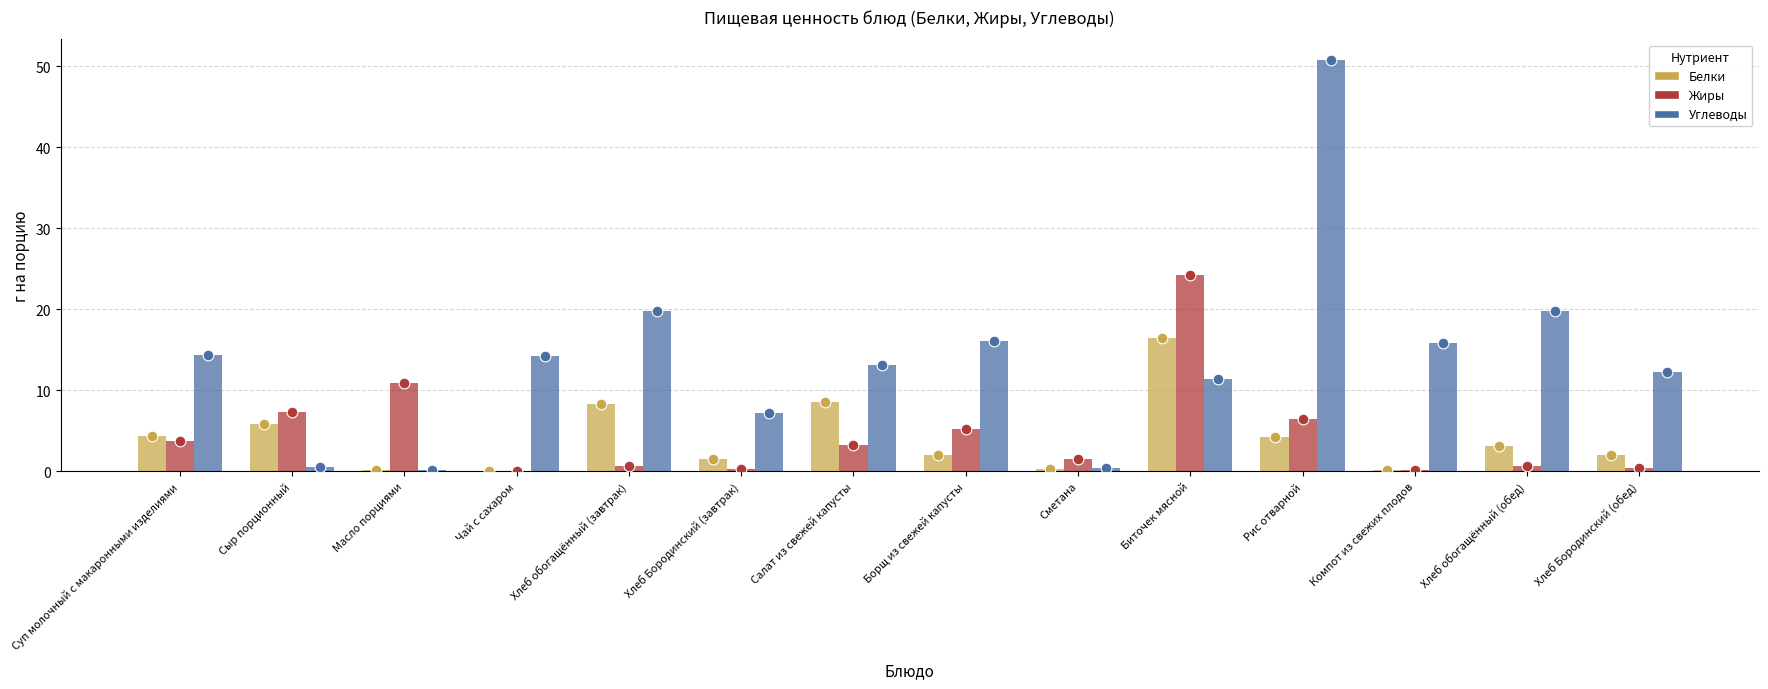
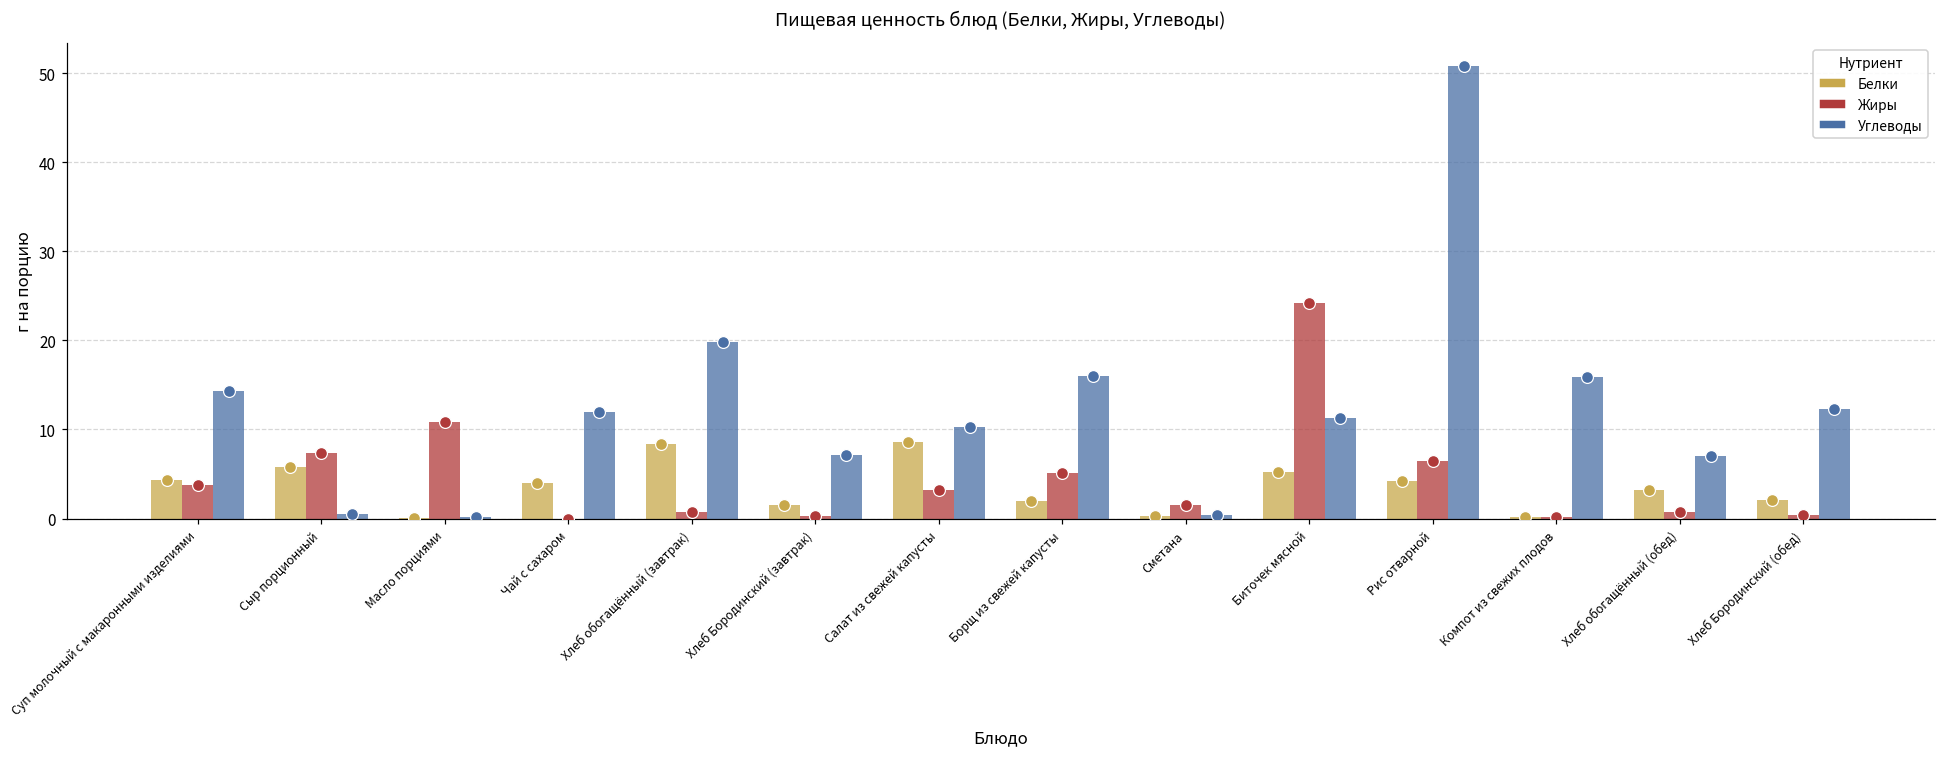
  {
    "Белки": {
      "Суп молочный с макаронными изделиями": 4,
      "Сыр порционный": 6,
-     "Чай с сахаром": 0,
+     "Чай с сахаром": 4,
      "Хлеб обогащённый (завтрак)": 8,
      "Хлеб Бородинский (завтрак)": 1,
      "Салат из свежей капусты": 9,
      "Борщ из свежей капусты": 2,
-     "Биточек мясной": 17,
+     "Биточек мясной": 5,
      "Рис отварной": 4,
      "Хлеб обогащённый (обед)": 3,
      "Хлеб Бородинский (обед)": 2
    },
    "Углеводы": {
      "Суп молочный с макаронными изделиями": 14,
      "Сыр порционный": 0,
-     "Чай с сахаром": 14,
+     "Чай с сахаром": 12,
      "Хлеб обогащённый (завтрак)": 20,
      "Хлеб Бородинский (завтрак)": 7,
-     "Салат из свежей капусты": 13,
+     "Салат из свежей капусты": 10,
      "Борщ из свежей капусты": 16,
      "Сметана": 0,
      "Биточек мясной": 11,
      "Рис отварной": 51,
      "Компот из свежих плодов": 16,
-     "Хлеб обогащённый (обед)": 20,
+     "Хлеб обогащённый (обед)": 7,
      "Хлеб Бородинский (обед)": 12
    }
  }
